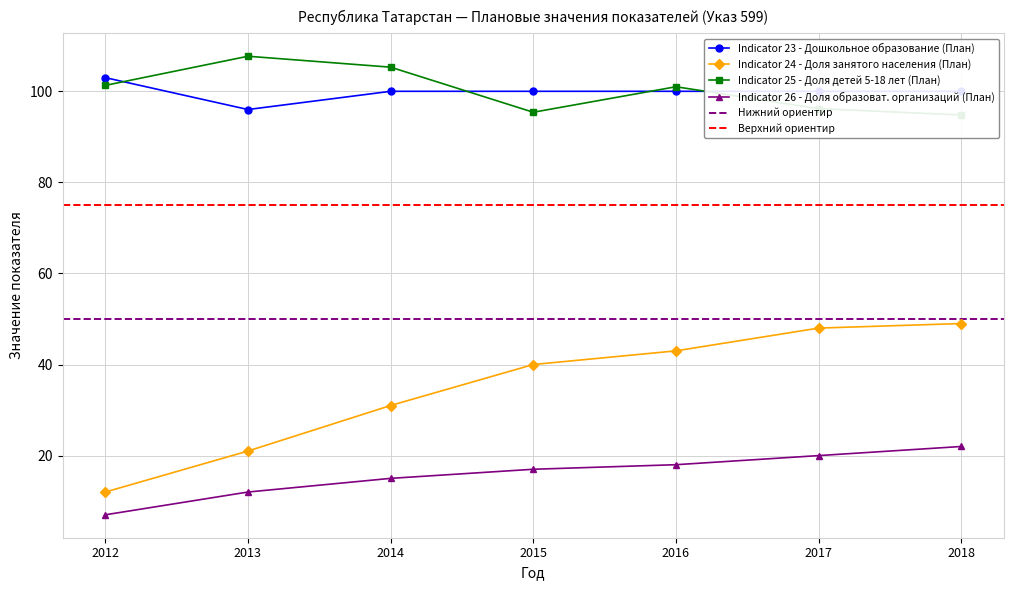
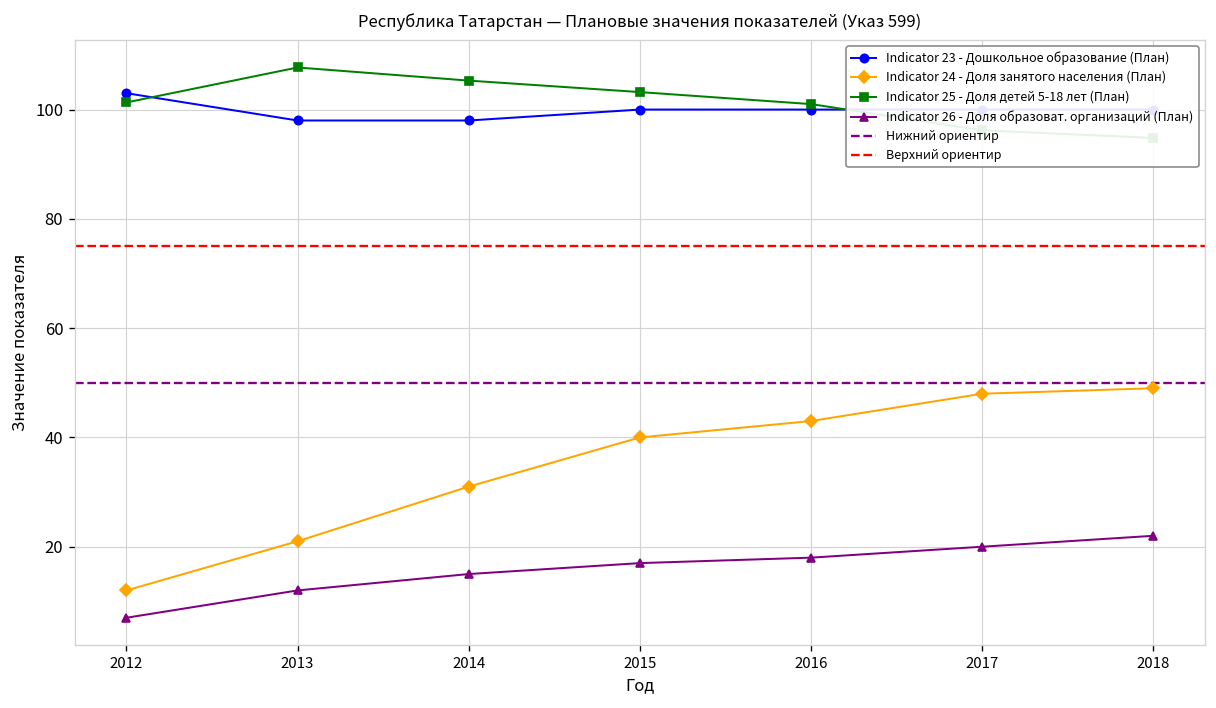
  {
    "Indicator 23 - Дошкольное образование (План)": {
      "2012": 103,
-     "2013": 96,
-     "2014": 100,
+     "2013": 98,
+     "2014": 98,
      "2015": 100,
      "2016": 100
    },
    "Indicator 24 - Доля занятого населения (План)": {
      "2012": 12,
      "2013": 21,
      "2014": 31,
      "2015": 40,
      "2016": 43,
      "2017": 48,
      "2018": 49
    },
    "Indicator 25 - Доля детей 5-18 лет (План)": {
      "2012": 101,
      "2013": 108,
      "2014": 105,
-     "2015": 95,
+     "2015": 103,
      "2016": 101
    },
    "Indicator 26 - Доля образоват. организаций (План)": {
      "2012": 7,
      "2013": 12,
      "2014": 15,
      "2015": 17,
      "2016": 18,
      "2017": 20,
      "2018": 22
    }
  }
